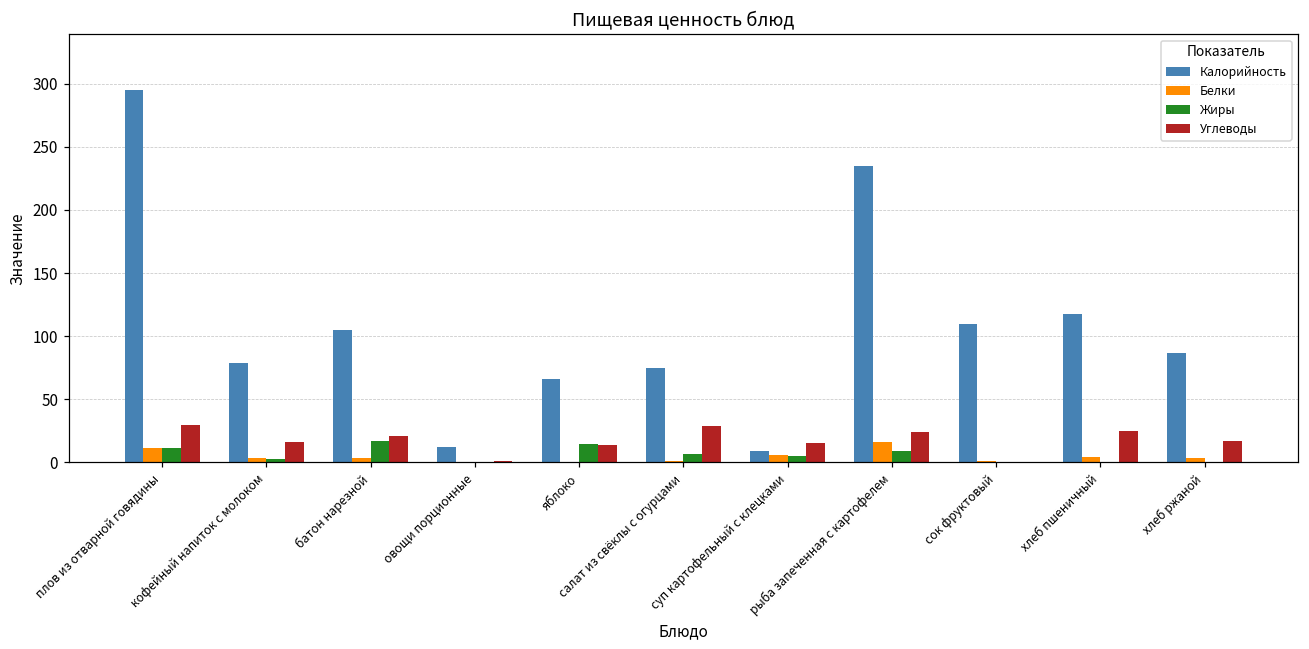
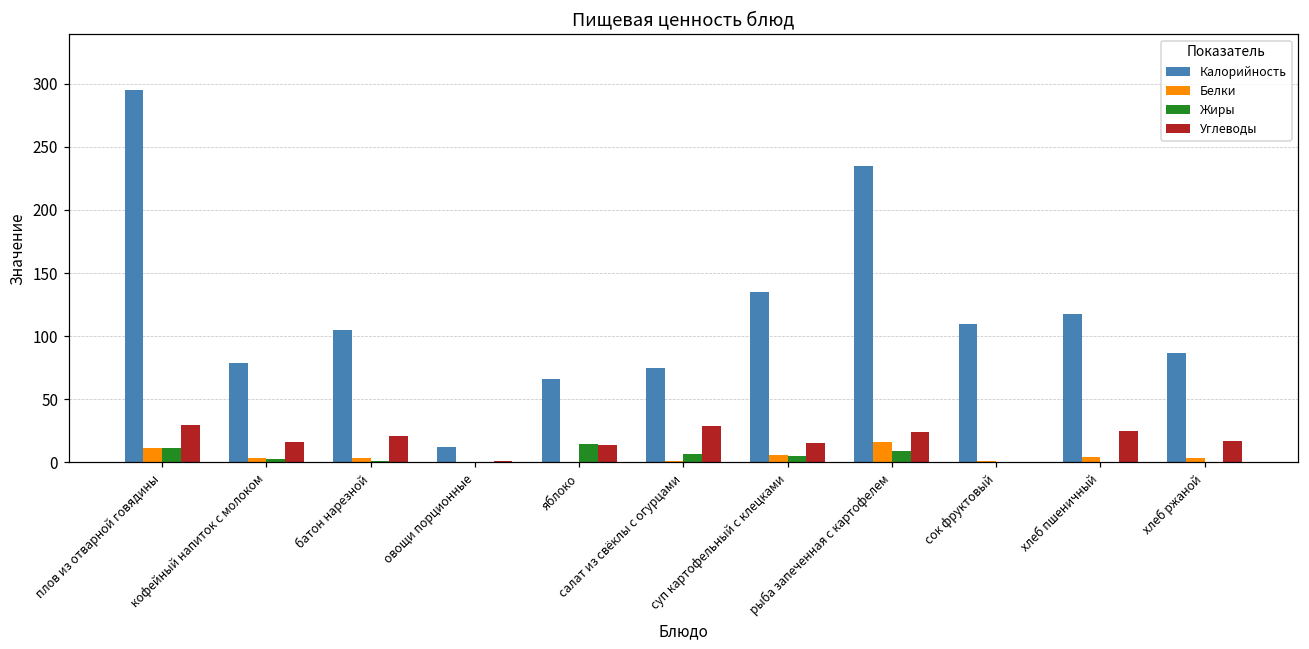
  {
    "Калорийность": {
      "плов из отварной говядины": 295,
      "кофейный напиток с молоком": 79,
      "батон нарезной": 105,
      "овощи порционные": 12,
      "яблоко": 66,
      "салат из свёклы с огурцами": 74,
-     "суп картофельный с клецками": 9,
+     "суп картофельный с клецками": 135,
      "рыба запеченная с картофелем": 235,
      "сок фруктовый": 110,
      "хлеб пшеничный": 118,
      "хлеб ржаной": 87
    },
    "Белки": {
      "плов из отварной говядины": 11,
      "кофейный напиток с молоком": 3,
      "батон нарезной": 3,
      "суп картофельный с клецками": 6,
      "рыба запеченная с картофелем": 16,
      "хлеб пшеничный": 4,
      "хлеб ржаной": 3
    },
    "Жиры": {
      "плов из отварной говядины": 11,
      "кофейный напиток с молоком": 3,
-     "батон нарезной": 17,
+     "батон нарезной": 1,
      "овощи порционные": 0,
      "яблоко": 14,
      "салат из свёклы с огурцами": 6,
      "суп картофельный с клецками": 5,
      "рыба запеченная с картофелем": 9,
      "сок фруктовый": 0
    },
    "Углеводы": {
      "плов из отварной говядины": 30,
      "кофейный напиток с молоком": 16,
      "батон нарезной": 21,
      "яблоко": 14,
      "салат из свёклы с огурцами": 29,
      "суп картофельный с клецками": 15,
      "рыба запеченная с картофелем": 24,
      "сок фруктовый": 0,
      "хлеб пшеничный": 25,
      "хлеб ржаной": 17
    }
  }
